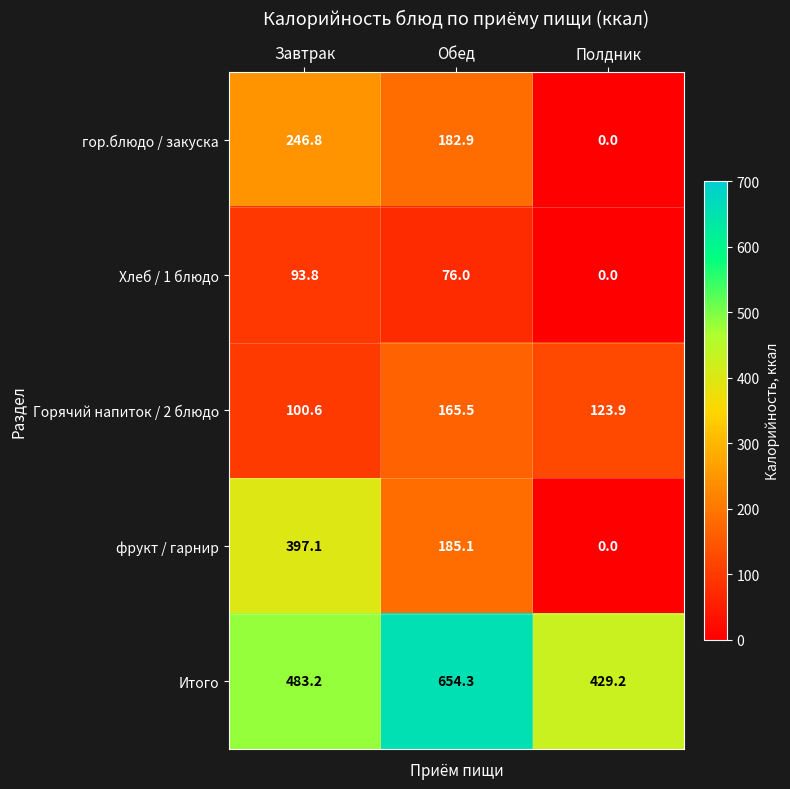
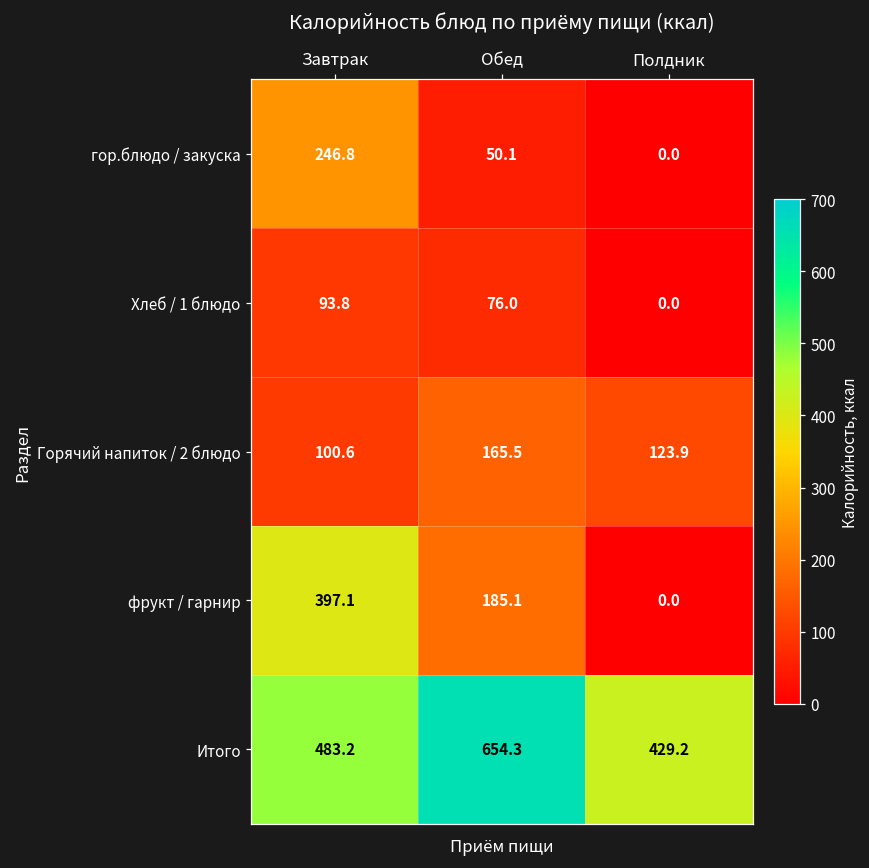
  {
    "гор.блюдо / закуска": {
      "Завтрак": 246.8,
-     "Обед": 182.9,
+     "Обед": 50.1,
      "Полдник": 0.0
    },
    "Хлеб / 1 блюдо": {
      "Завтрак": 93.8,
      "Обед": 76.0,
      "Полдник": 0.0
    },
    "Горячий напиток / 2 блюдо": {
      "Завтрак": 100.6,
      "Обед": 165.5,
      "Полдник": 123.9
    },
    "фрукт / гарнир": {
      "Завтрак": 397.1,
      "Обед": 185.1,
      "Полдник": 0.0
    },
    "Итого": {
      "Завтрак": 483.2,
      "Обед": 654.3,
      "Полдник": 429.2
    }
  }
